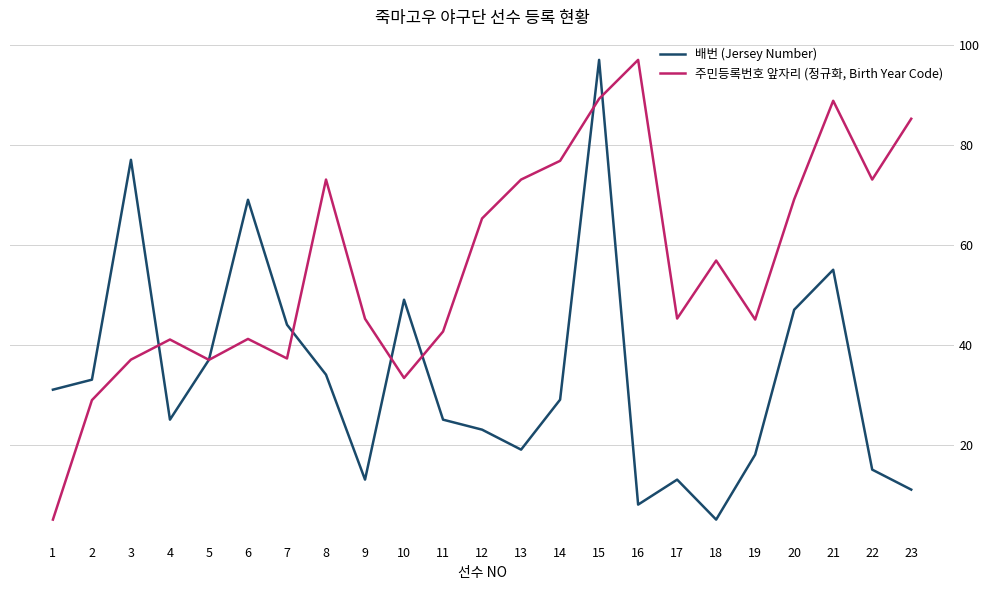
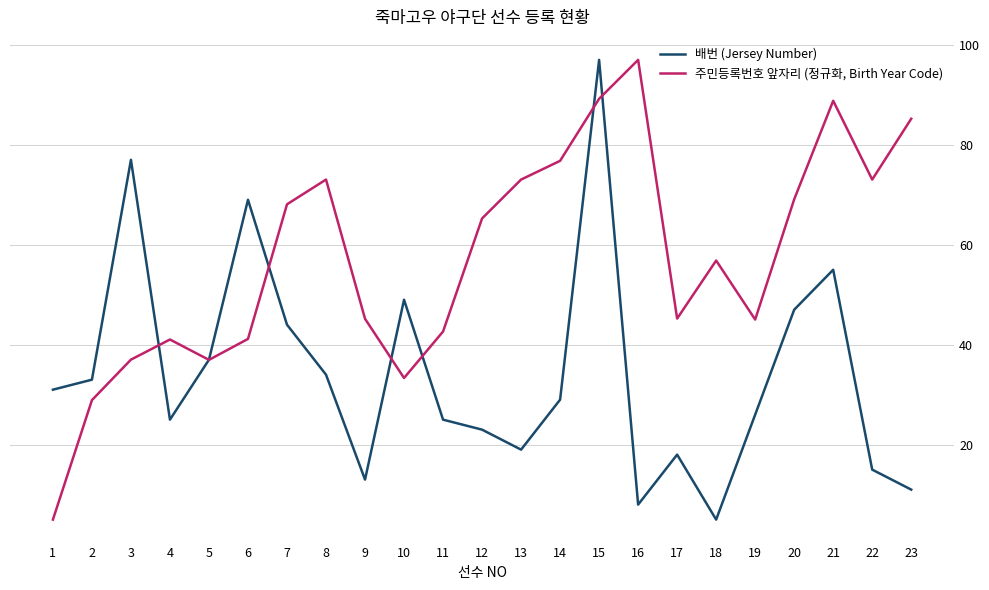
  {
    "배번 (Jersey Number)": {
      "1": 31,
      "2": 33,
      "3": 77,
      "4": 25,
      "6": 69,
      "7": 44,
      "8": 34,
      "9": 13,
      "10": 49,
      "11": 25,
      "12": 23,
      "13": 19,
      "14": 29,
      "15": 97,
      "16": 8,
-     "17": 13,
+     "17": 18,
      "18": 5,
-     "19": 18,
+     "19": 26,
      "20": 47,
      "21": 55,
      "22": 15,
      "23": 11
    },
    "주민등록번호 앞자리 (정규화, Birth Year Code)": {
      "1": 5,
      "2": 29,
      "3": 37,
      "4": 41,
      "6": 41,
-     "7": 37,
+     "7": 68,
      "8": 73,
      "9": 45,
      "10": 33,
      "11": 43,
      "12": 65,
      "13": 73,
      "14": 77,
      "15": 89,
      "16": 97,
      "17": 45,
      "18": 57,
      "19": 45,
      "20": 69,
      "21": 89,
      "22": 73,
      "23": 85
    }
  }
